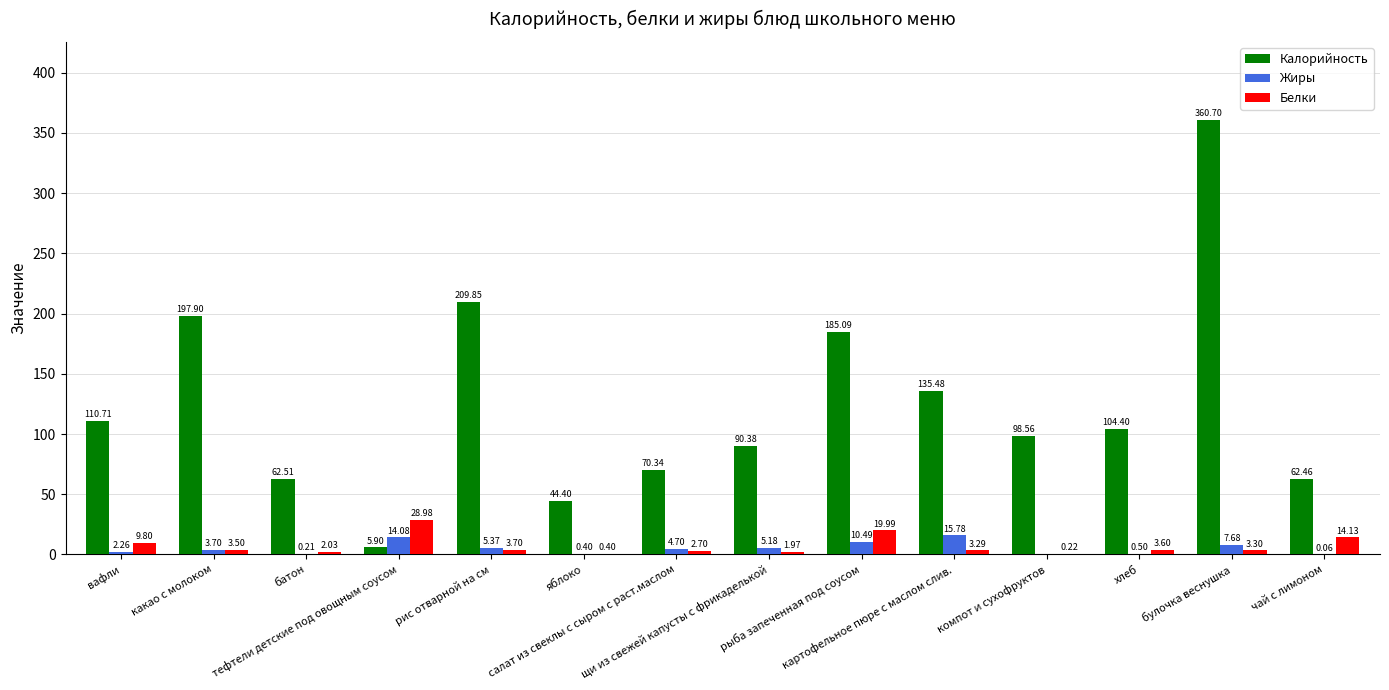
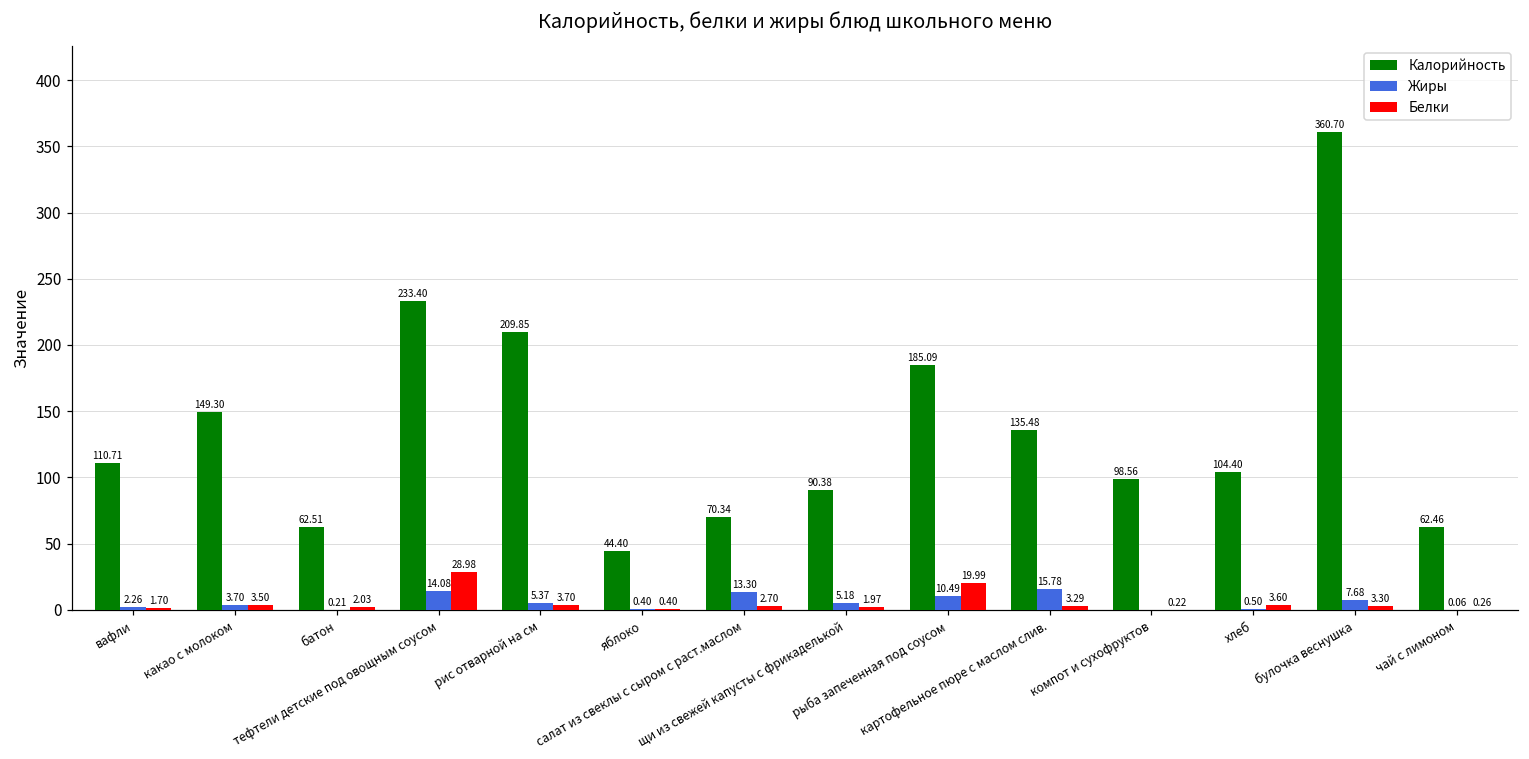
  {
    "Калорийность": {
      "вафли": 110.71,
-     "какао с молоком": 197.90,
+     "какао с молоком": 149.30,
      "батон": 62.51,
-     "тефтели детские под овощным соусом": 5.90,
+     "тефтели детские под овощным соусом": 233.40,
      "рис отварной на см": 209.85,
      "яблоко": 44.40,
      "салат из свеклы с сыром с раст.маслом": 70.34,
      "щи из свежей капусты с фрикаделькой": 90.38,
      "рыба запеченная под соусом": 185.09,
      "картофельное пюре с маслом слив.": 135.48,
      "компот и сухофруктов": 98.56,
      "хлеб": 104.40,
      "булочка веснушка": 360.70,
      "чай с лимоном": 62.46
    },
    "Жиры": {
      "вафли": 2.26,
      "какао с молоком": 3.70,
      "батон": 0.21,
      "тефтели детские под овощным соусом": 14.08,
      "рис отварной на см": 5.37,
      "яблоко": 0.40,
-     "салат из свеклы с сыром с раст.маслом": 4.70,
+     "салат из свеклы с сыром с раст.маслом": 13.30,
      "щи из свежей капусты с фрикаделькой": 5.18,
      "рыба запеченная под соусом": 10.49,
      "картофельное пюре с маслом слив.": 15.78,
      "хлеб": 0.50,
      "булочка веснушка": 7.68,
      "чай с лимоном": 0.06
    },
    "Белки": {
-     "вафли": 9.80,
+     "вафли": 1.70,
      "какао с молоком": 3.50,
      "батон": 2.03,
      "тефтели детские под овощным соусом": 28.98,
      "рис отварной на см": 3.70,
      "яблоко": 0.40,
      "салат из свеклы с сыром с раст.маслом": 2.70,
      "щи из свежей капусты с фрикаделькой": 1.97,
      "рыба запеченная под соусом": 19.99,
      "картофельное пюре с маслом слив.": 3.29,
      "компот и сухофруктов": 0.22,
      "хлеб": 3.60,
      "булочка веснушка": 3.30,
-     "чай с лимоном": 14.13
+     "чай с лимоном": 0.26
    }
  }
